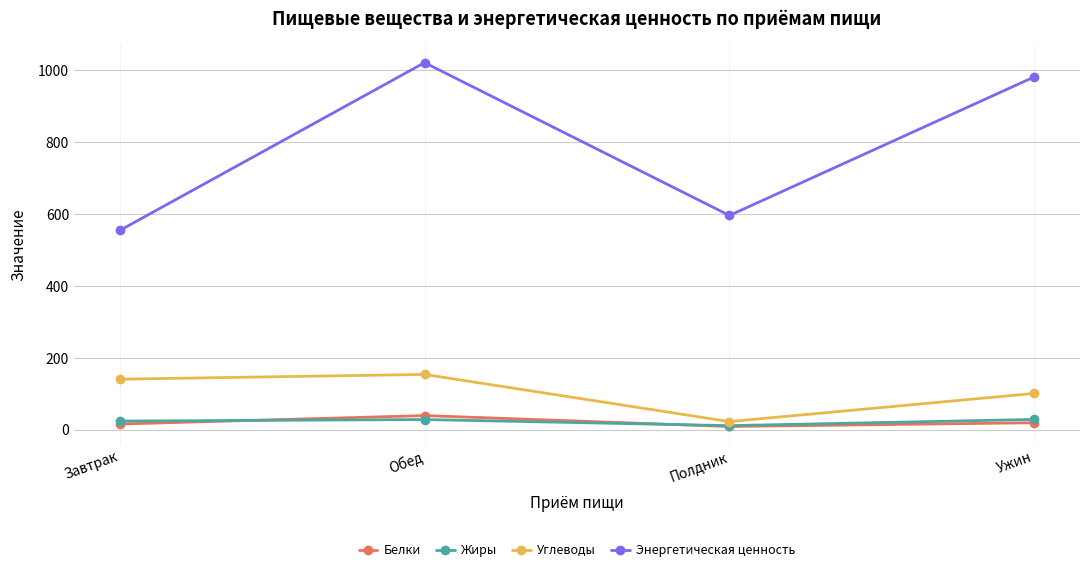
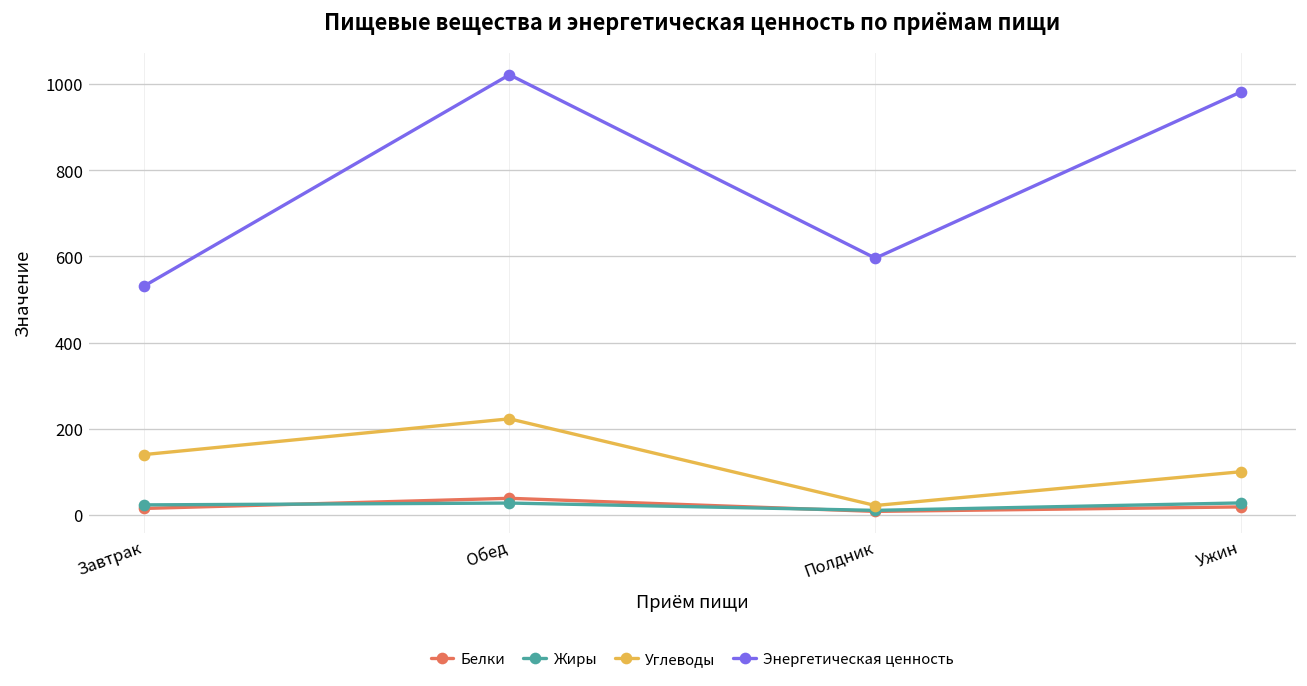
  {
    "Белки": {
      "Завтрак": 20,
      "Обед": 40,
      "Ужин": 20
    },
    "Жиры": {
      "Завтрак": 20,
      "Обед": 30,
      "Ужин": 30
    },
    "Углеводы": {
      "Завтрак": 140,
-     "Обед": 150,
+     "Обед": 220,
      "Полдник": 20,
      "Ужин": 100
    },
    "Энергетическая ценность": {
-     "Завтрак": 550,
+     "Завтрак": 530,
      "Обед": 1020,
      "Полдник": 600,
      "Ужин": 980
    }
  }
